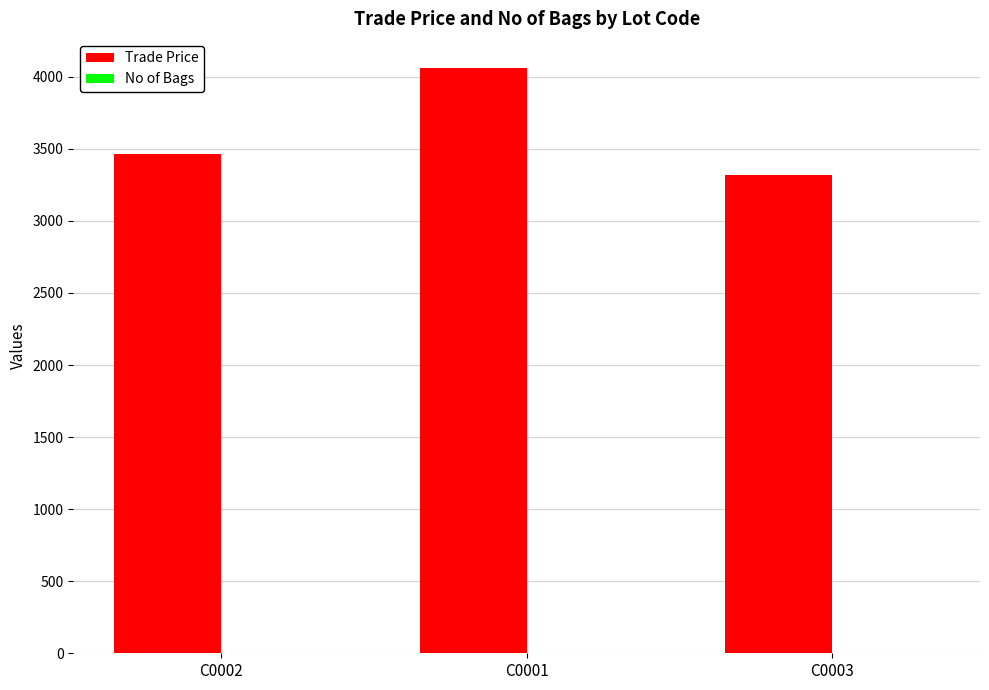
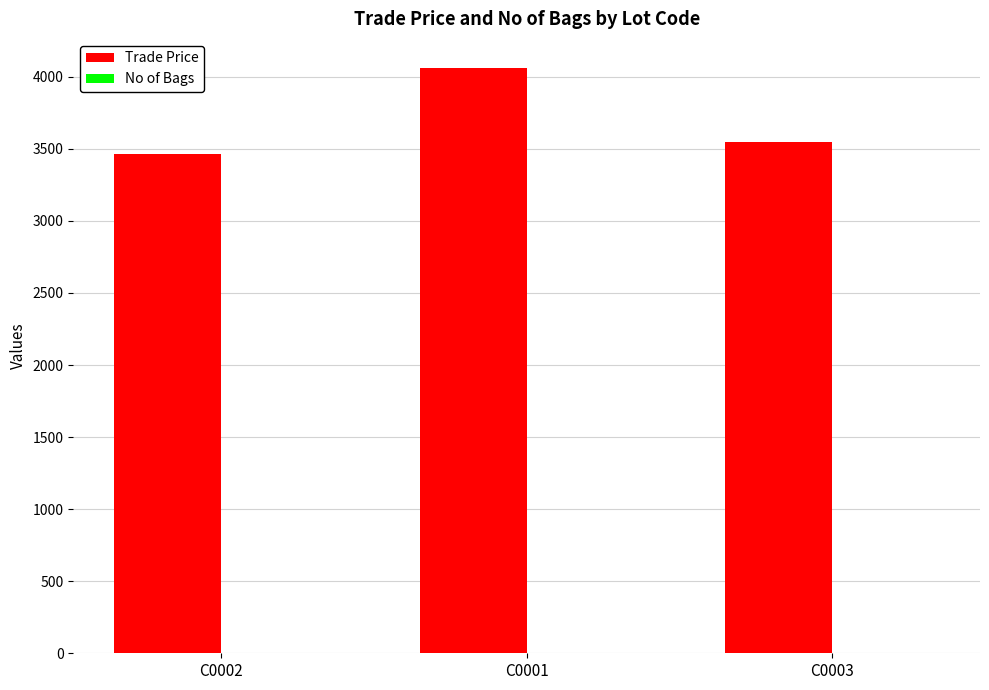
  {
    "Trade Price": {
      "C0002": 3470,
      "C0001": 4060,
-     "C0003": 3320
+     "C0003": 3550
    }
  }
